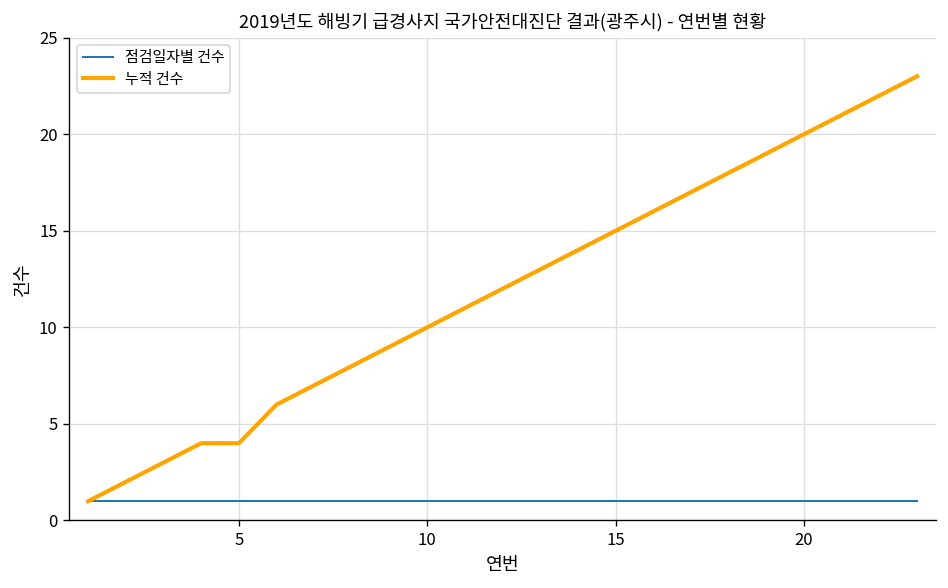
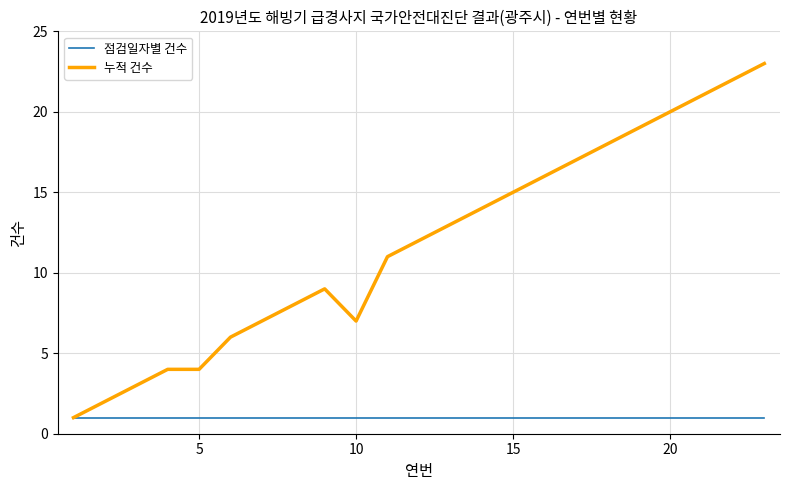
  {
    "점검일자별 건수": {
      "5": 1,
      "10": 1,
      "15": 1,
      "20": 1
    },
    "누적 건수": {
      "5": 4,
-     "10": 10,
+     "10": 7,
      "15": 15,
      "20": 20
    }
  }
